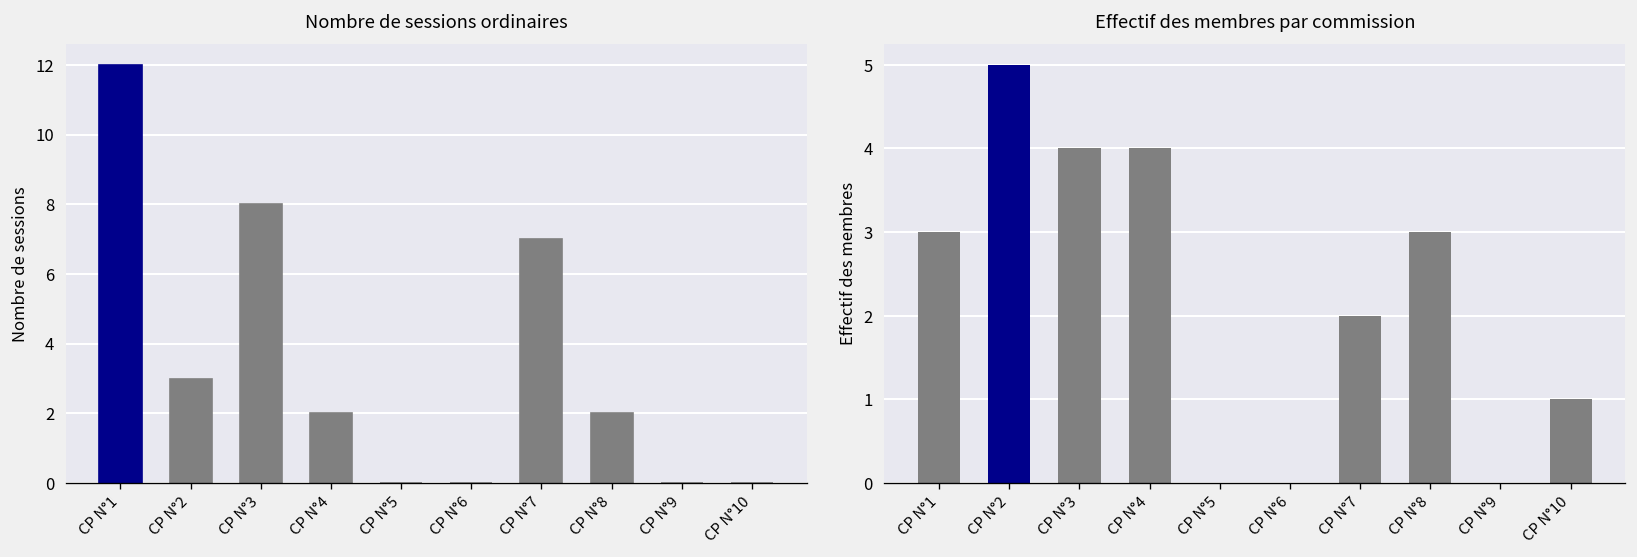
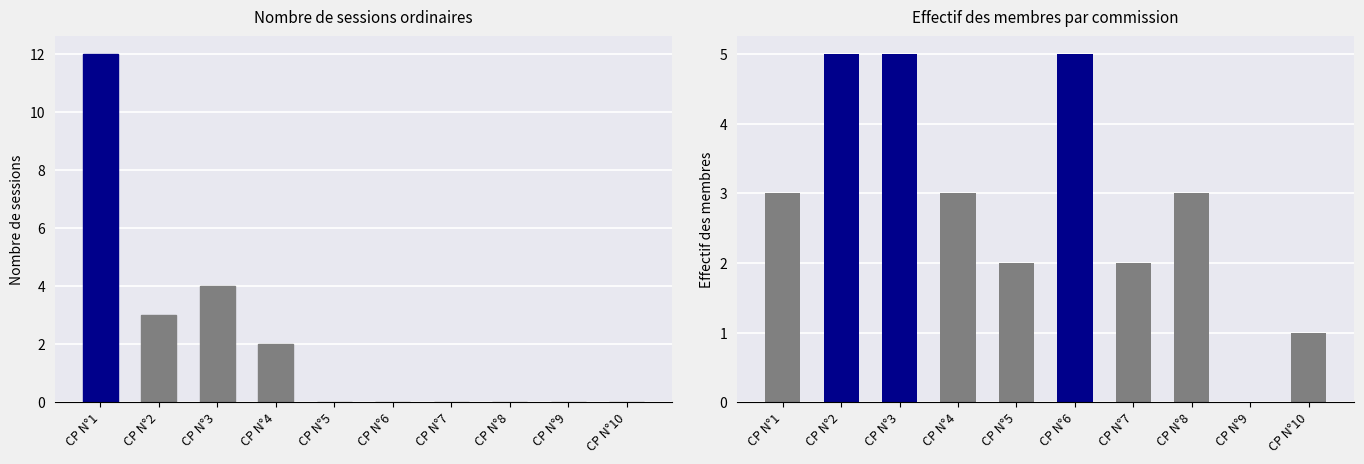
  {
    "Nombre de sessions ordinaires": {
      "CP N°1": 12,
      "CP N°2": 3,
-     "CP N°3": 8,
+     "CP N°3": 4,
      "CP N°4": 2,
      "CP N°5": 0,
      "CP N°6": 0,
-     "CP N°7": 7,
-     "CP N°8": 2,
+     "CP N°7": 0,
+     "CP N°8": 0,
      "CP N°9": 0,
      "CP N°10": 0
    },
    "Effectif des membres par commission": {
      "CP N°1": 3,
      "CP N°2": 5,
-     "CP N°3": 4,
-     "CP N°4": 4,
-     "CP N°5": 0,
-     "CP N°6": 0,
+     "CP N°3": 5,
+     "CP N°4": 3,
+     "CP N°5": 2,
+     "CP N°6": 5,
      "CP N°7": 2,
      "CP N°8": 3,
      "CP N°9": 0,
      "CP N°10": 1
    }
  }
